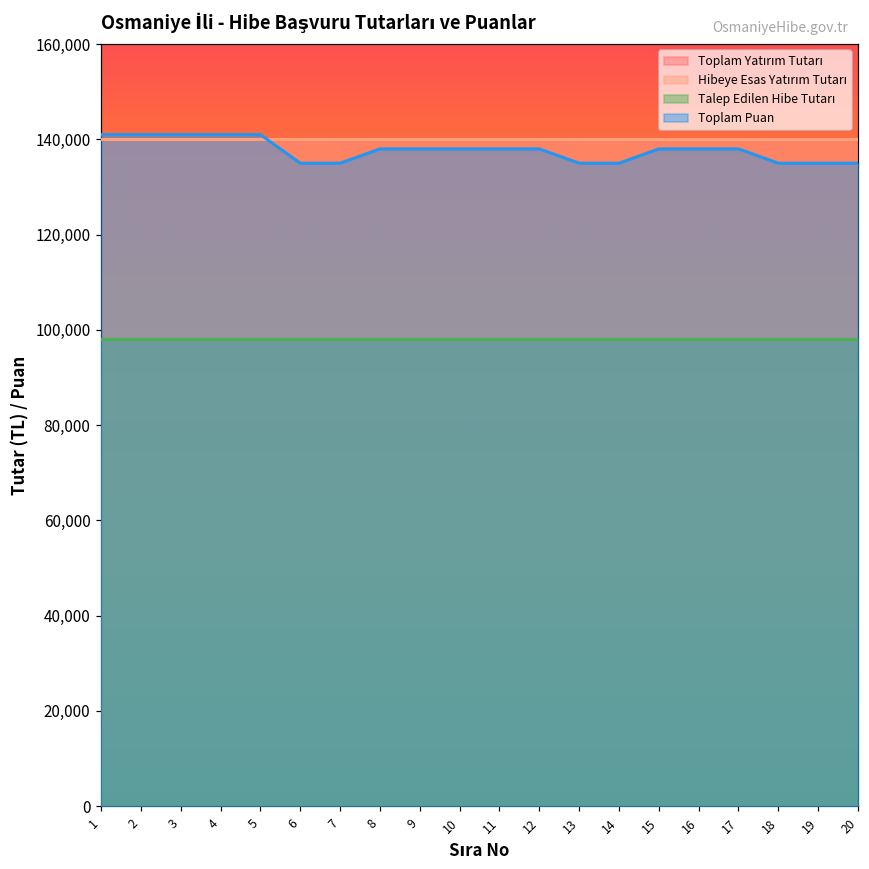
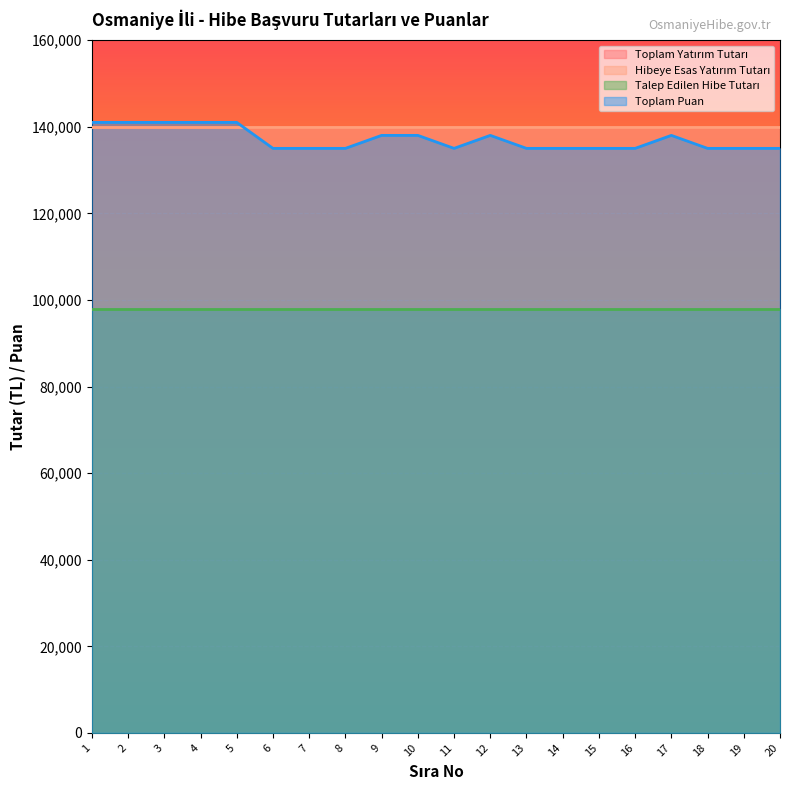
  {
    "Hibeye Esas Yatırım Tutarı": {
      "1": "140,000",
      "2": "140,000",
      "3": "140,000",
      "4": "140,000",
      "5": "140,000",
      "6": "140,000",
      "7": "140,000",
      "8": "140,000",
      "9": "140,000",
      "10": "140,000",
      "11": "140,000",
      "12": "140,000",
      "13": "140,000",
      "14": "140,000",
      "15": "140,000",
      "16": "140,000",
      "17": "140,000",
      "18": "140,000",
      "19": "140,000",
      "20": "140,000"
    },
    "Talep Edilen Hibe Tutarı": {
      "1": "98,000",
      "2": "98,000",
      "3": "98,000",
      "4": "98,000",
      "5": "98,000",
      "6": "98,000",
      "7": "98,000",
      "8": "98,000",
      "9": "98,000",
      "10": "98,000",
      "11": "98,000",
      "12": "98,000",
      "13": "98,000",
      "14": "98,000",
      "15": "98,000",
      "16": "98,000",
      "17": "98,000",
      "18": "98,000",
      "19": "98,000",
      "20": "98,000"
    },
    "Toplam Puan": {
      "1": "141,000",
      "2": "141,000",
      "3": "141,000",
      "4": "141,000",
      "5": "141,000",
      "6": "135,000",
      "7": "135,000",
-     "8": "138,000",
+     "8": "135,000",
      "9": "138,000",
      "10": "138,000",
-     "11": "138,000",
+     "11": "135,000",
      "12": "138,000",
      "13": "135,000",
      "14": "135,000",
-     "15": "138,000",
-     "16": "138,000",
+     "15": "135,000",
+     "16": "135,000",
      "17": "138,000",
      "18": "135,000",
      "19": "135,000",
      "20": "135,000"
    }
  }
